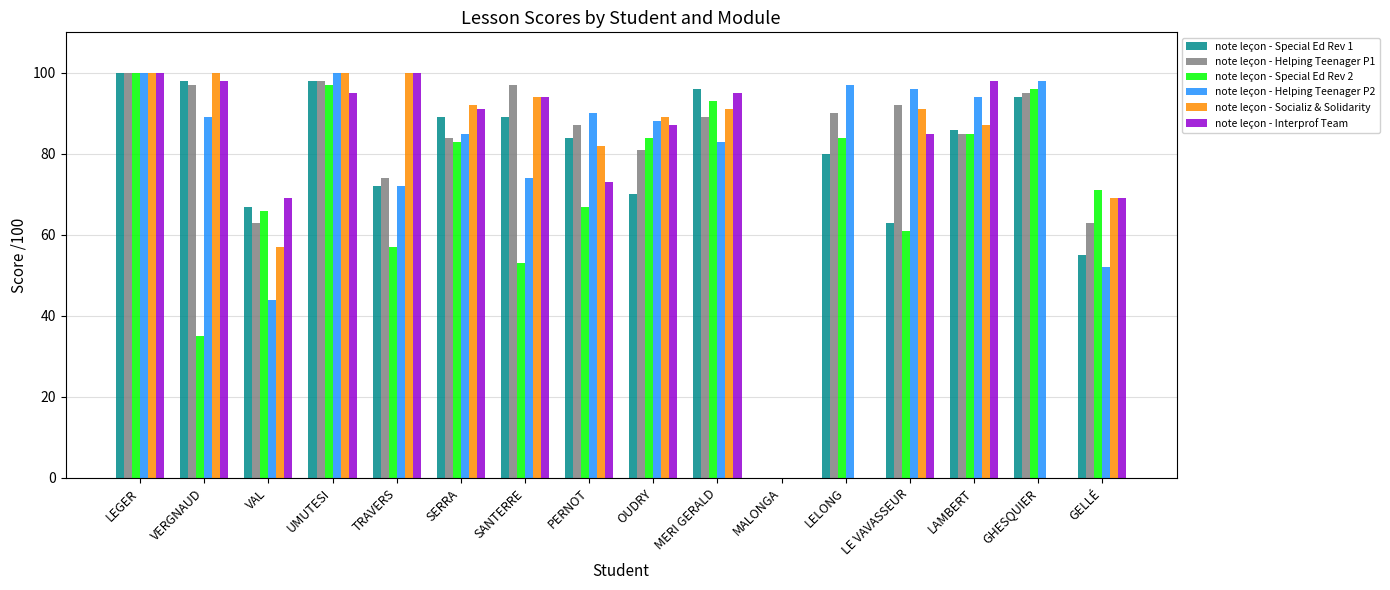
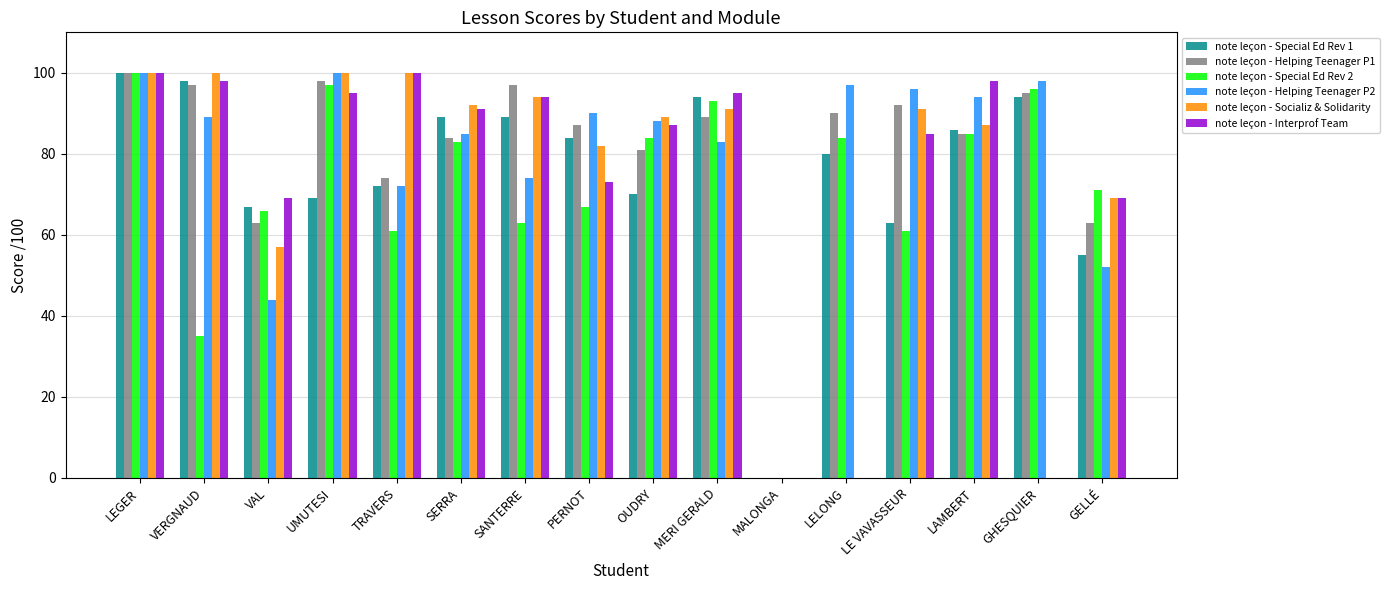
  {
    "note leçon - Special Ed Rev 1": {
      "LEGER": 100,
      "VERGNAUD": 98,
      "VAL": 67,
-     "UMUTESI": 98,
+     "UMUTESI": 69,
      "TRAVERS": 72,
      "SERRA": 89,
      "SANTERRE": 89,
      "PERNOT": 84,
      "OUDRY": 70,
-     "MERI GERALD": 96,
+     "MERI GERALD": 94,
      "MALONGA": 0,
      "LELONG": 80,
      "LE VAVASSEUR": 63,
      "LAMBERT": 86,
      "GHESQUIER": 94,
      "GELLÉ": 55
    },
    "note leçon - Helping Teenager P1": {
      "LEGER": 100,
      "VERGNAUD": 97,
      "VAL": 63,
      "UMUTESI": 98,
      "TRAVERS": 74,
      "SERRA": 84,
      "SANTERRE": 97,
      "PERNOT": 87,
      "OUDRY": 81,
      "MERI GERALD": 89,
      "MALONGA": 0,
      "LELONG": 90,
      "LE VAVASSEUR": 92,
      "LAMBERT": 85,
      "GHESQUIER": 95,
      "GELLÉ": 63
    },
    "note leçon - Special Ed Rev 2": {
      "LEGER": 100,
      "VERGNAUD": 35,
      "VAL": 66,
      "UMUTESI": 97,
-     "TRAVERS": 57,
+     "TRAVERS": 61,
      "SERRA": 83,
-     "SANTERRE": 53,
+     "SANTERRE": 63,
      "PERNOT": 67,
      "OUDRY": 84,
      "MERI GERALD": 93,
      "MALONGA": 0,
      "LELONG": 84,
      "LE VAVASSEUR": 61,
      "LAMBERT": 85,
      "GHESQUIER": 96,
      "GELLÉ": 71
    },
    "note leçon - Helping Teenager P2": {
      "LEGER": 100,
      "VERGNAUD": 89,
      "VAL": 44,
      "UMUTESI": 100,
      "TRAVERS": 72,
      "SERRA": 85,
      "SANTERRE": 74,
      "PERNOT": 90,
      "OUDRY": 88,
      "MERI GERALD": 83,
      "MALONGA": 0,
      "LELONG": 97,
      "LE VAVASSEUR": 96,
      "LAMBERT": 94,
      "GHESQUIER": 98,
      "GELLÉ": 52
    },
    "note leçon - Socializ & Solidarity": {
      "LEGER": 100,
      "VERGNAUD": 100,
      "VAL": 57,
      "UMUTESI": 100,
      "TRAVERS": 100,
      "SERRA": 92,
      "SANTERRE": 94,
      "PERNOT": 82,
      "OUDRY": 89,
      "MERI GERALD": 91,
      "MALONGA": 0,
      "LELONG": 0,
      "LE VAVASSEUR": 91,
      "LAMBERT": 87,
      "GHESQUIER": 0,
      "GELLÉ": 69
    },
    "note leçon - Interprof Team": {
      "LEGER": 100,
      "VERGNAUD": 98,
      "VAL": 69,
      "UMUTESI": 95,
      "TRAVERS": 100,
      "SERRA": 91,
      "SANTERRE": 94,
      "PERNOT": 73,
      "OUDRY": 87,
      "MERI GERALD": 95,
      "MALONGA": 0,
      "LELONG": 0,
      "LE VAVASSEUR": 85,
      "LAMBERT": 98,
      "GHESQUIER": 0,
      "GELLÉ": 69
    }
  }
